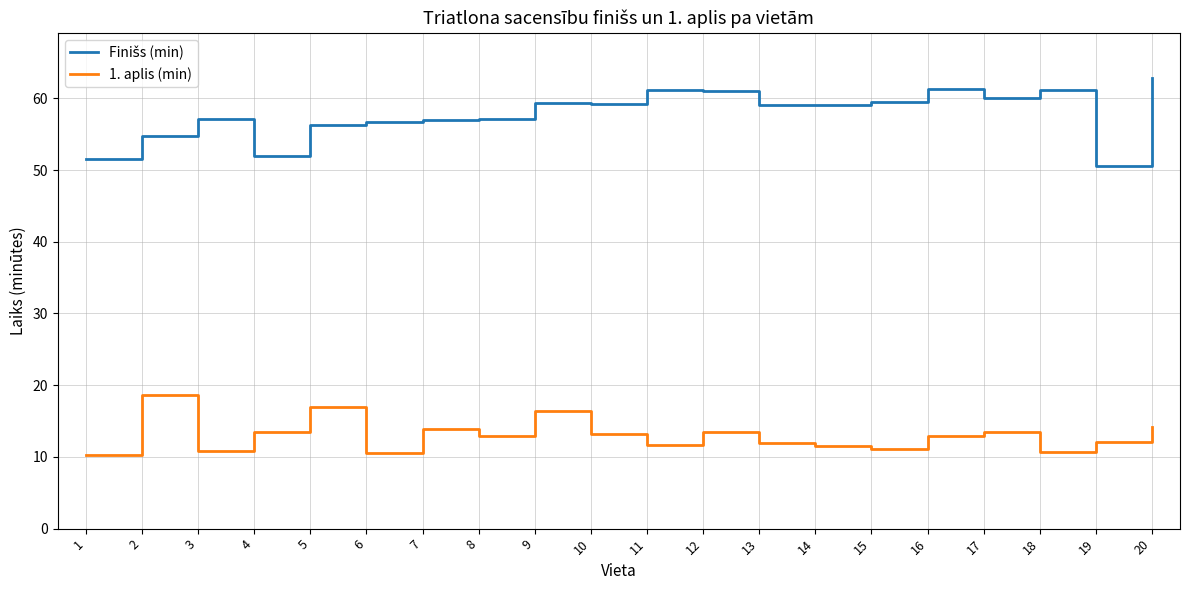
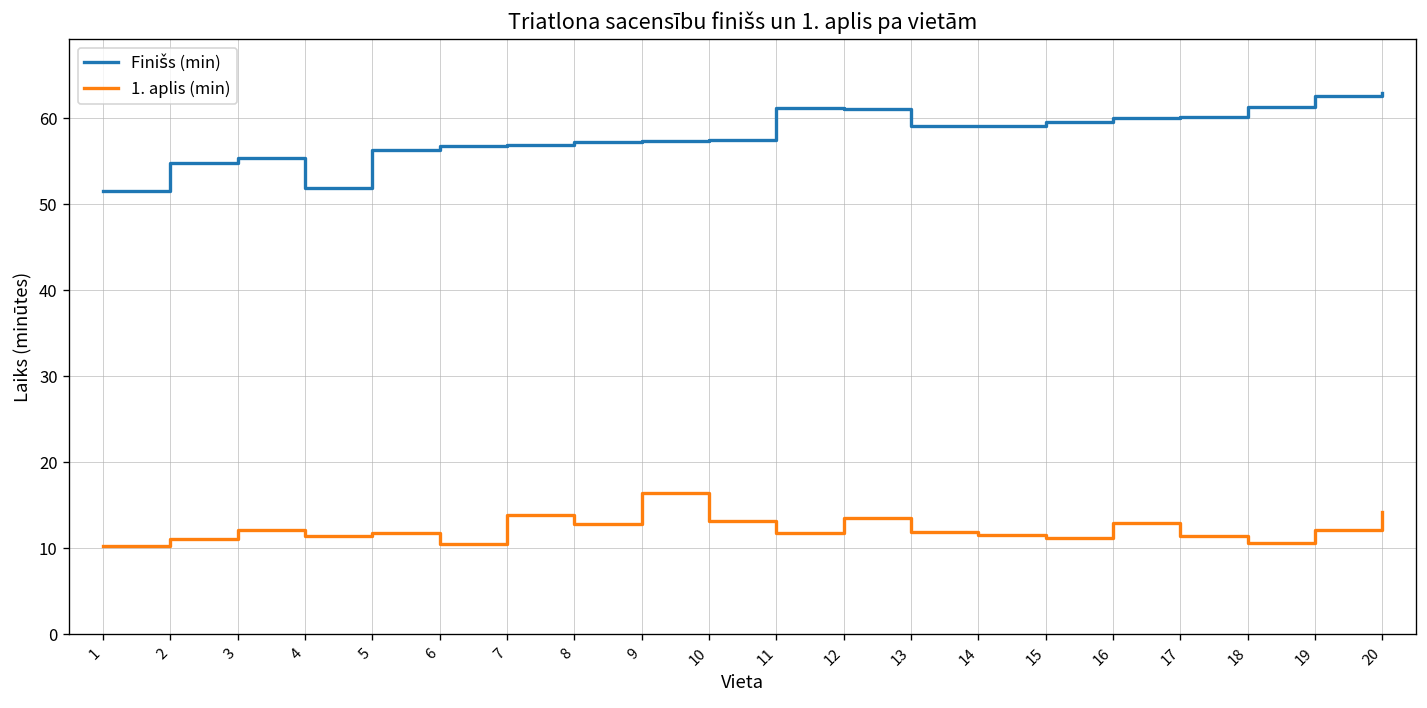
  {
    "Finišs (min)": {
      "1": 52,
      "2": 55,
-     "3": 57,
+     "3": 55,
      "4": 52,
      "5": 56,
      "6": 57,
      "7": 57,
      "8": 57,
-     "9": 59,
-     "10": 59,
+     "9": 57,
+     "10": 57,
      "11": 61,
      "12": 61,
      "13": 59,
      "14": 59,
      "15": 60,
-     "16": 61,
+     "16": 60,
      "17": 60,
      "18": 61,
-     "19": 51,
+     "19": 63,
      "20": 63
    },
    "1. aplis (min)": {
      "1": 10,
-     "2": 19,
-     "3": 11,
-     "4": 13,
-     "5": 17,
+     "2": 11,
+     "3": 12,
+     "4": 11,
+     "5": 12,
      "6": 11,
      "7": 14,
      "8": 13,
      "9": 16,
      "10": 13,
      "11": 12,
      "12": 13,
      "13": 12,
      "14": 12,
      "15": 11,
      "16": 13,
-     "17": 14,
+     "17": 11,
      "18": 11,
      "19": 12,
      "20": 14
    }
  }
